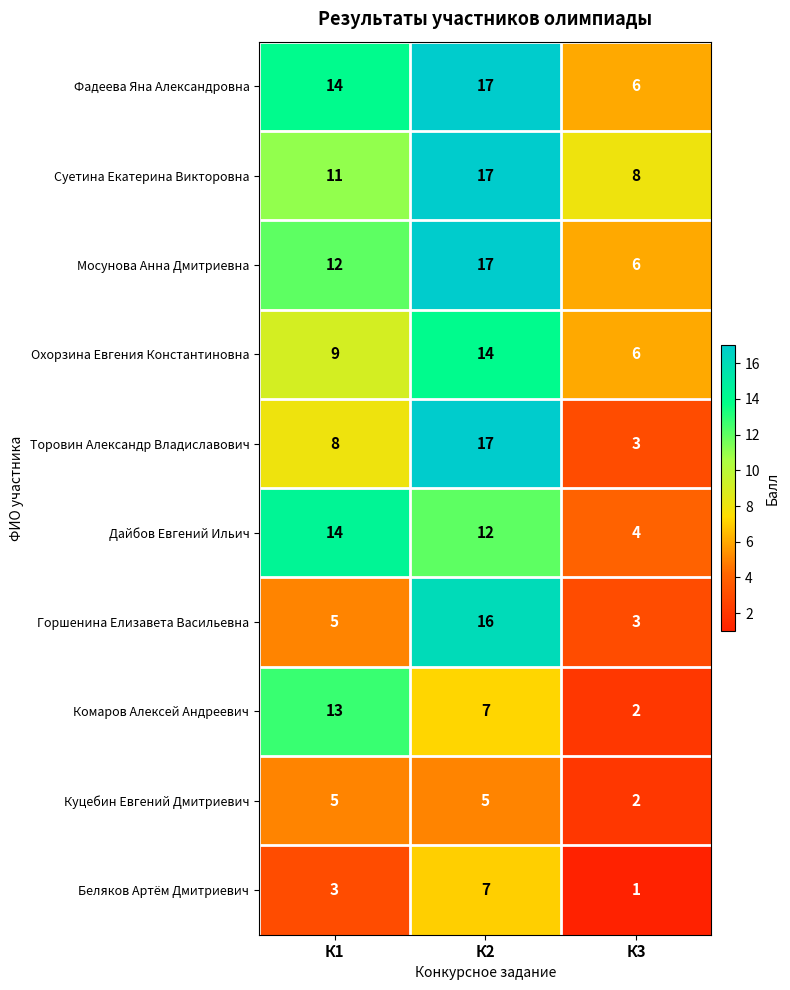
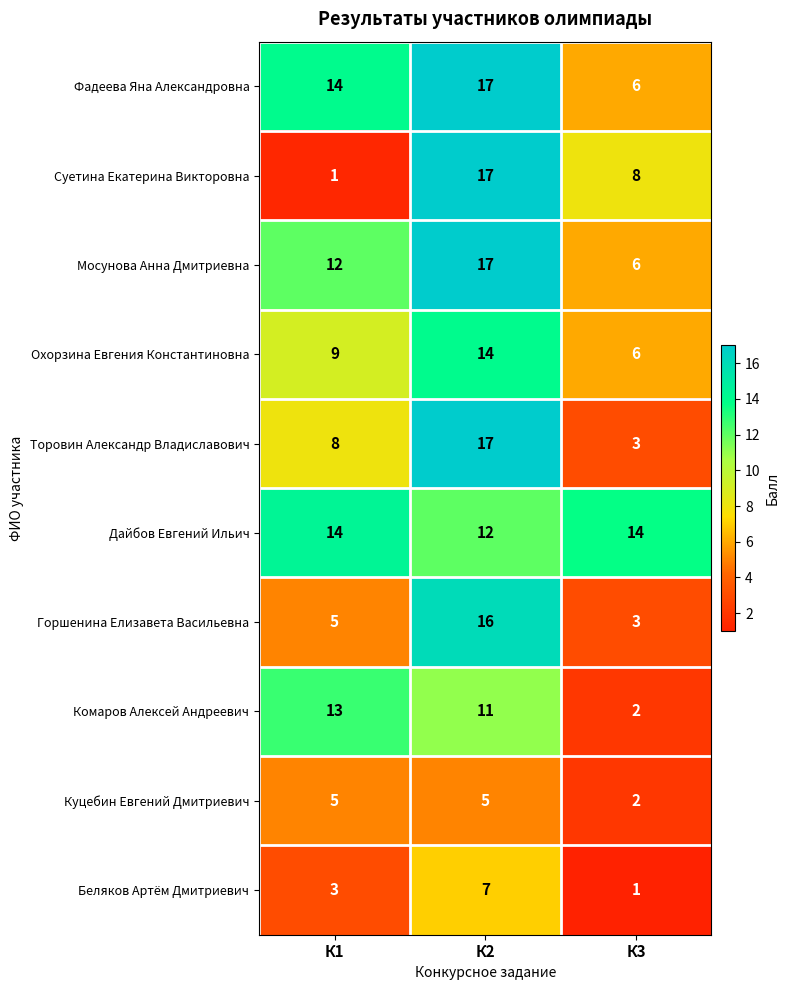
  {
    "Фадеева Яна Александровна": {
      "К1": 14,
      "К2": 17,
      "К3": 6
    },
    "Суетина Екатерина Викторовна": {
-     "К1": 11,
+     "К1": 1,
      "К2": 17,
      "К3": 8
    },
    "Мосунова Анна Дмитриевна": {
      "К1": 12,
      "К2": 17,
      "К3": 6
    },
    "Охорзина Евгения Константиновна": {
      "К1": 9,
      "К2": 14,
      "К3": 6
    },
    "Торовин Александр Владиславович": {
      "К1": 8,
      "К2": 17,
      "К3": 3
    },
    "Дайбов Евгений Ильич": {
      "К1": 14,
      "К2": 12,
-     "К3": 4
+     "К3": 14
    },
    "Горшенина Елизавета Васильевна": {
      "К1": 5,
      "К2": 16,
      "К3": 3
    },
    "Комаров Алексей Андреевич": {
      "К1": 13,
-     "К2": 7,
+     "К2": 11,
      "К3": 2
    },
    "Куцебин Евгений Дмитриевич": {
      "К1": 5,
      "К2": 5,
      "К3": 2
    },
    "Беляков Артём Дмитриевич": {
      "К1": 3,
      "К2": 7,
      "К3": 1
    }
  }
